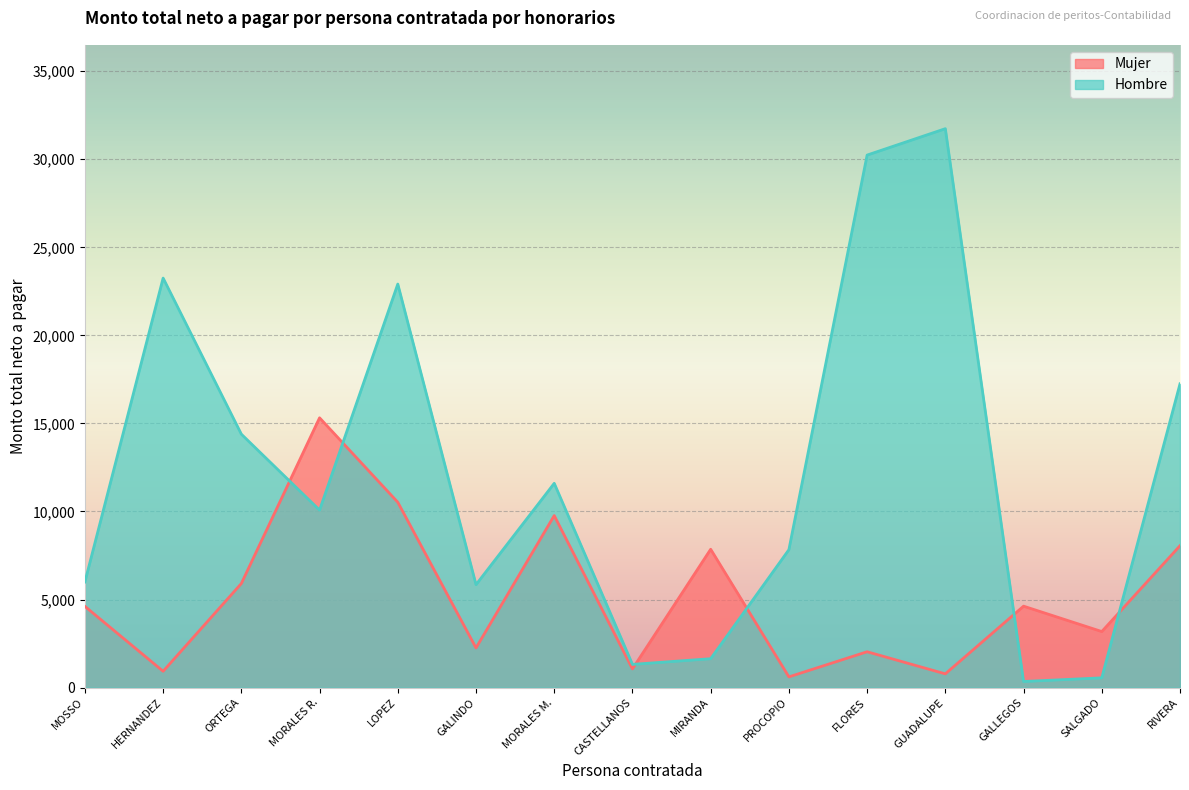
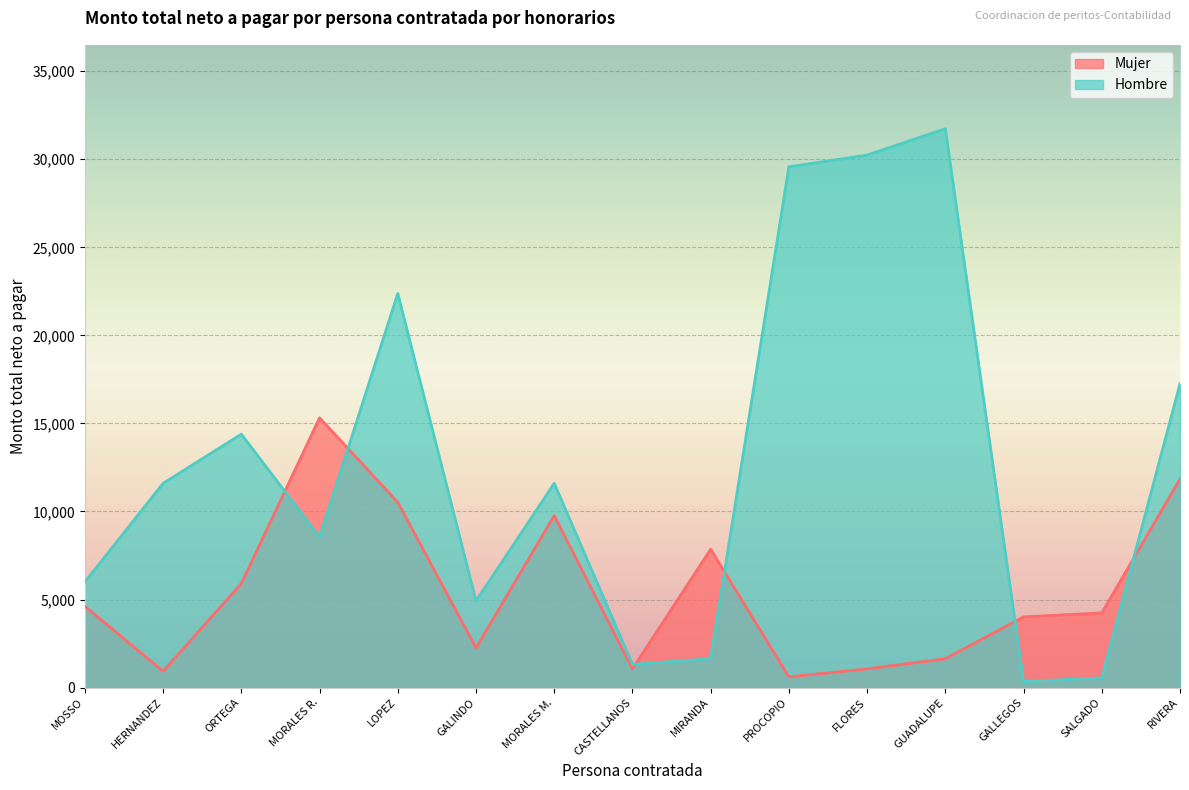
  {
    "Mujer": {
      "MOSSO": "4,600",
      "HERNANDEZ": "900",
      "ORTEGA": "5,900",
      "MORALES R.": "15,300",
      "LOPEZ": "10,500",
      "GALINDO": "2,300",
      "MORALES M.": "9,800",
      "CASTELLANOS": "1,100",
      "MIRANDA": "7,900",
      "PROCOPIO": "600",
-     "FLORES": "2,000",
-     "GUADALUPE": "800",
-     "GALLEGOS": "4,600",
-     "SALGADO": "3,200",
-     "RIVERA": "8,100"
+     "FLORES": "1,100",
+     "GUADALUPE": "1,600",
+     "GALLEGOS": "4,000",
+     "SALGADO": "4,200",
+     "RIVERA": "11,800"
    },
    "Hombre": {
      "MOSSO": "6,000",
-     "HERNANDEZ": "23,300",
+     "HERNANDEZ": "11,600",
      "ORTEGA": "14,400",
-     "MORALES R.": "10,100",
-     "LOPEZ": "22,900",
-     "GALINDO": "5,800",
+     "MORALES R.": "8,500",
+     "LOPEZ": "22,400",
+     "GALINDO": "4,900",
      "MORALES M.": "11,600",
      "CASTELLANOS": "1,300",
      "MIRANDA": "1,600",
-     "PROCOPIO": "7,800",
+     "PROCOPIO": "29,600",
      "FLORES": "30,200",
      "GUADALUPE": "31,700",
      "GALLEGOS": "300",
      "SALGADO": "600",
      "RIVERA": "17,200"
    }
  }
